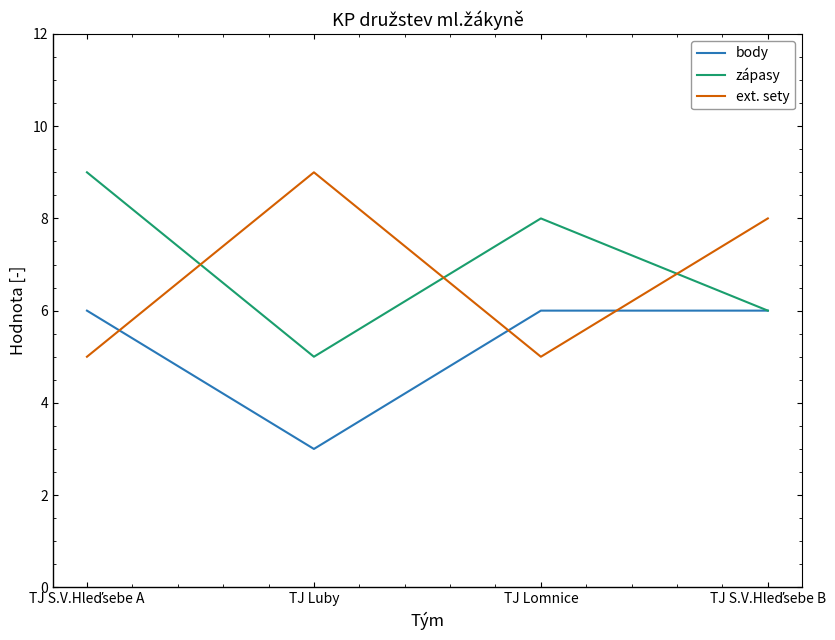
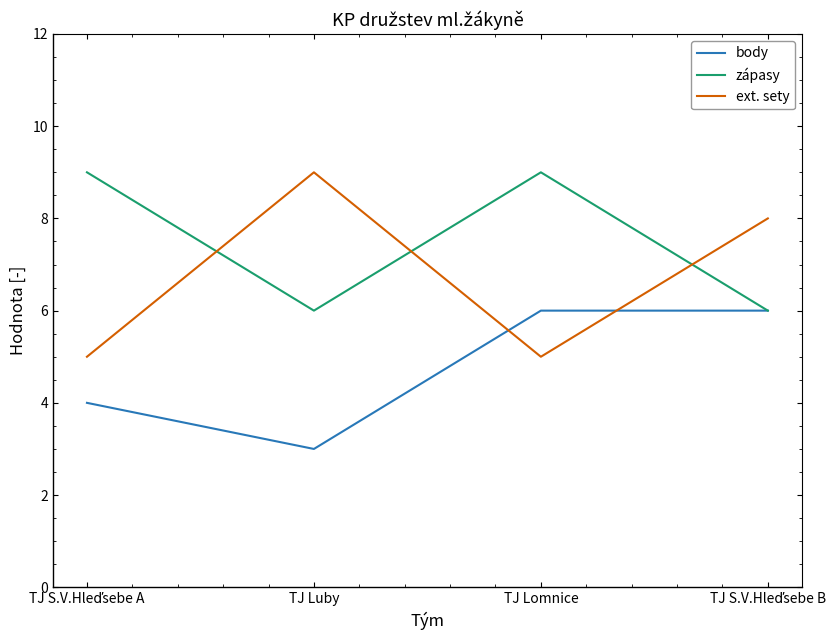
  {
    "body": {
-     "TJ S.V.Hleďsebe A": 6,
+     "TJ S.V.Hleďsebe A": 4,
      "TJ Luby": 3,
      "TJ Lomnice": 6
    },
    "zápasy": {
      "TJ S.V.Hleďsebe A": 9,
-     "TJ Luby": 5,
-     "TJ Lomnice": 8
+     "TJ Luby": 6,
+     "TJ Lomnice": 9
    },
    "ext. sety": {
      "TJ S.V.Hleďsebe A": 5,
      "TJ Luby": 9,
      "TJ Lomnice": 5,
      "TJ S.V.Hleďsebe B": 8
    }
  }
